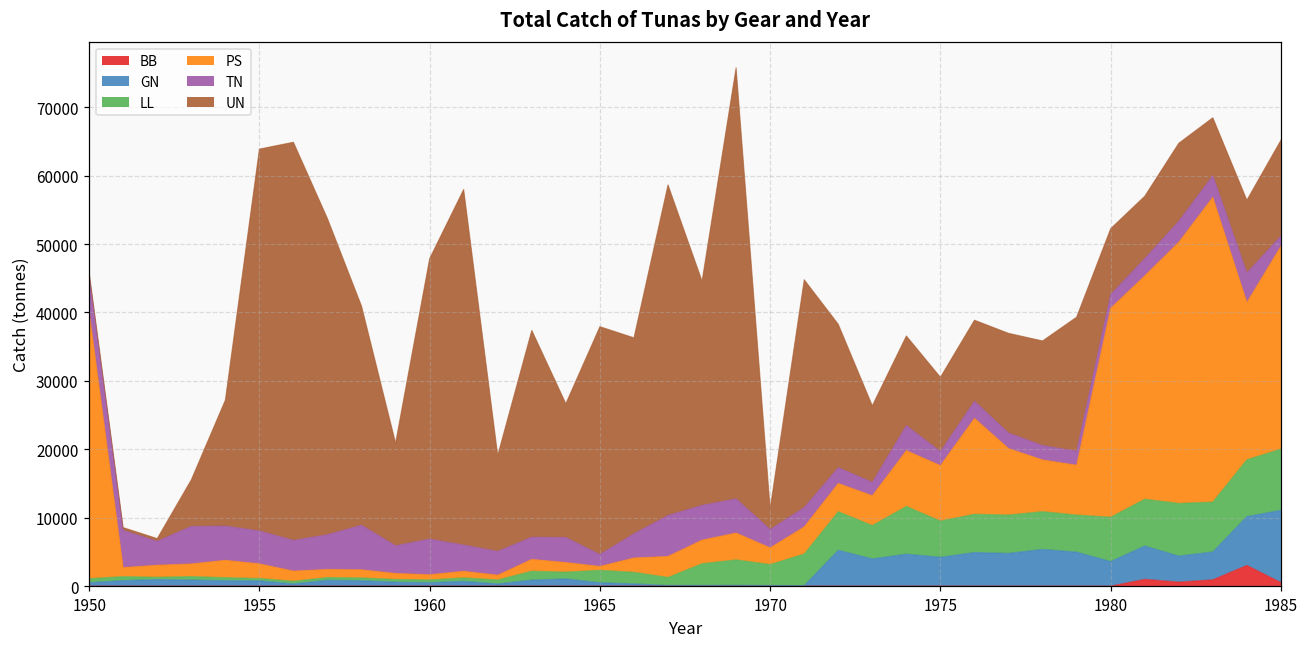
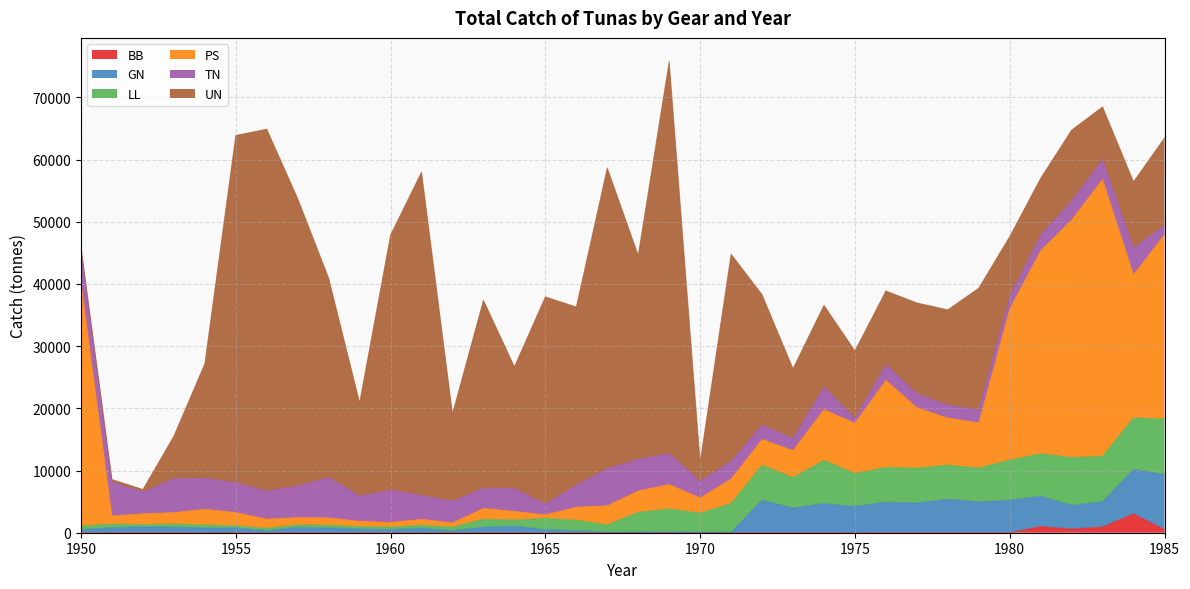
  {
    "BB": {
      "1950": 0,
      "1955": 0,
      "1960": 0,
      "1965": 0,
      "1975": 0,
      "1980": 0,
      "1985": 1000
    },
    "GN": {
      "1950": 1000,
      "1965": 1000,
      "1975": 4000,
-     "1980": 4000,
-     "1985": 11000
+     "1980": 5000,
+     "1985": 9000
    },
    "LL": {
      "1950": 1000,
      "1965": 2000,
      "1970": 3000,
      "1975": 5000,
      "1980": 6000,
      "1985": 9000
    },
    "PS": {
      "1950": 39000,
      "1955": 2000,
      "1960": 1000,
      "1965": 1000,
      "1970": 2000,
      "1975": 8000,
-     "1980": 31000,
+     "1980": 24000,
      "1985": 30000
    },
    "TN": {
      "1955": 5000,
      "1960": 5000,
      "1965": 2000,
      "1970": 3000,
-     "1975": 2000,
+     "1975": 1000,
      "1980": 2000,
      "1985": 1000
    },
    "UN": {
      "1955": 56000,
      "1960": 41000,
      "1965": 33000,
      "1970": 3000,
      "1975": 11000,
      "1980": 10000,
      "1985": 14000
    }
  }
